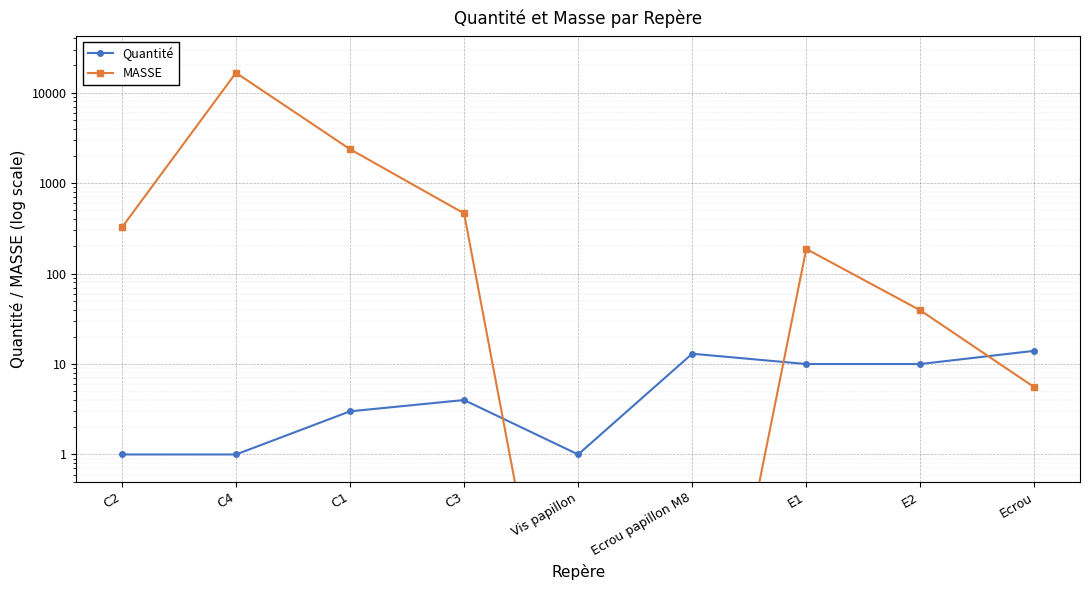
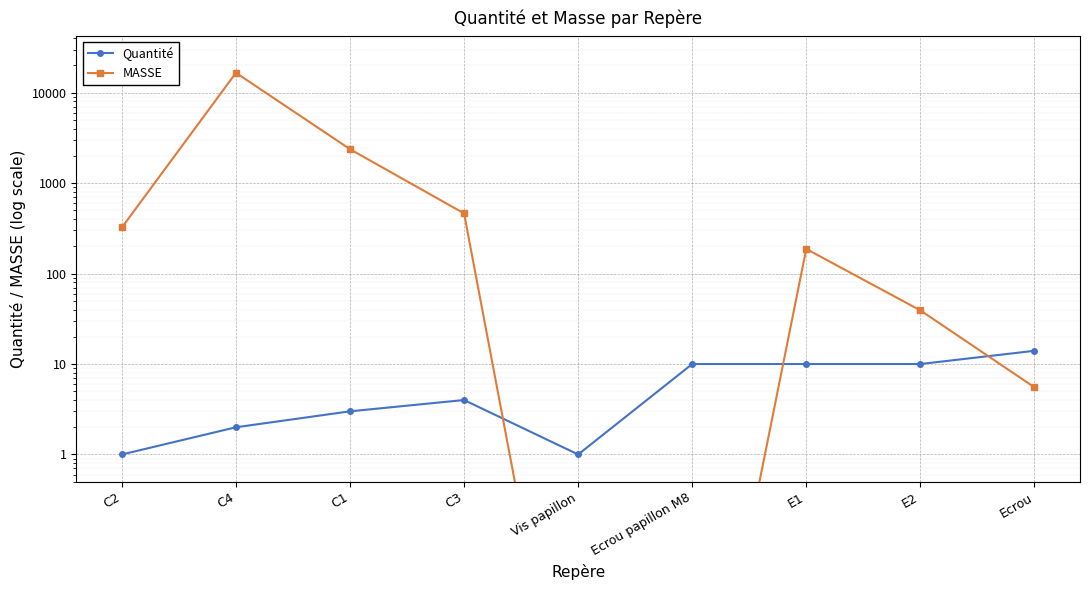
  {
    "Quantité": {
      "C2": 1,
-     "C4": 1,
+     "C4": 2,
      "C1": 3,
      "C3": 4,
      "Vis papillon": 1,
-     "Ecrou papillon M8": 13,
+     "Ecrou papillon M8": 10,
      "E1": 10,
      "E2": 10,
      "Ecrou": 14
    },
    "MASSE": {
      "C2": 320,
      "C4": 17000,
      "C1": 2400,
      "C3": 500,
      "E1": 190,
      "E2": 39,
      "Ecrou": 6
    }
  }
